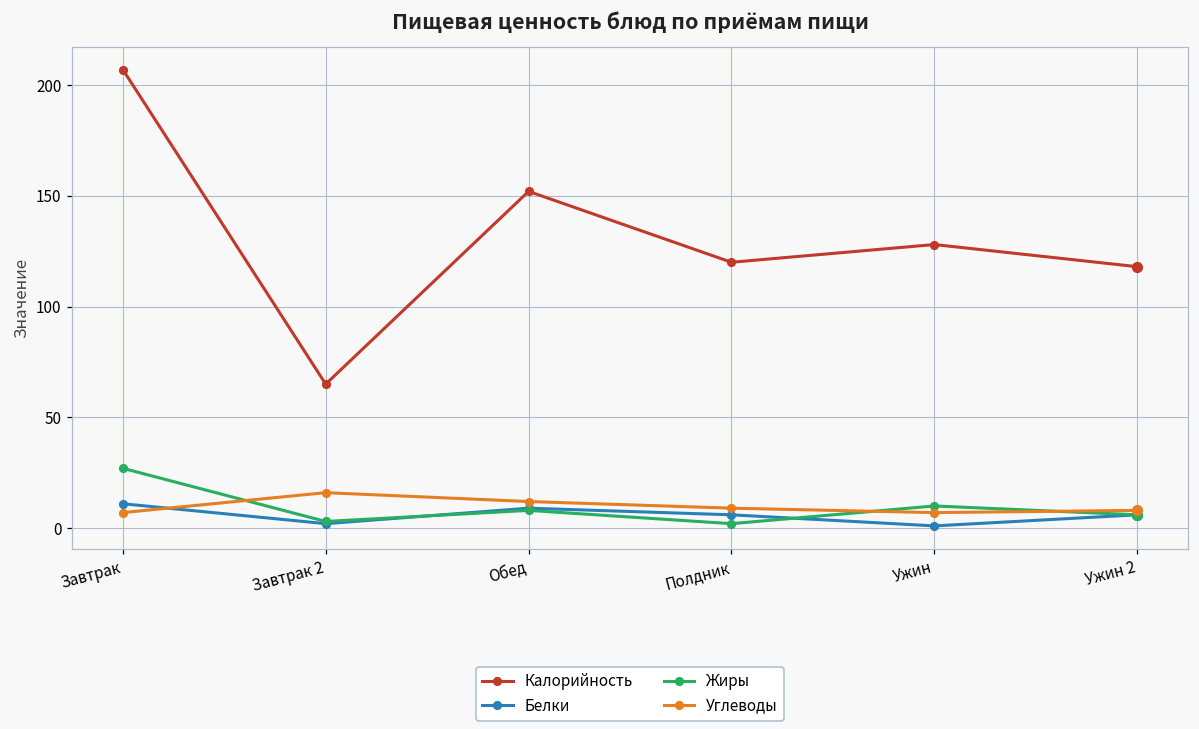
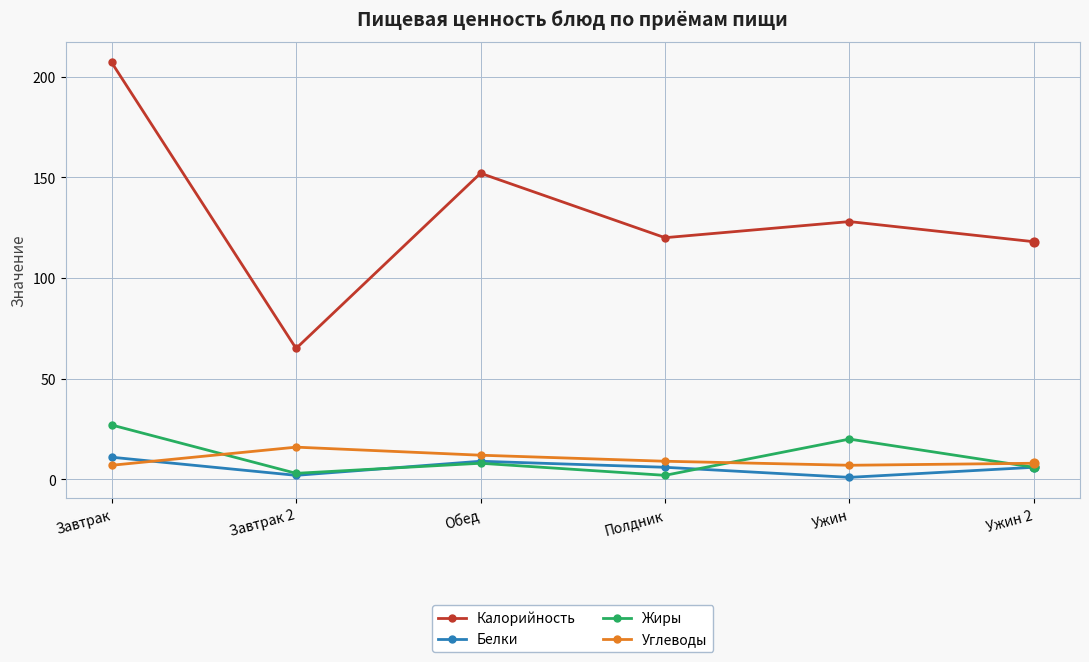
  {
    "Жиры": {
      "Завтрак": 27,
      "Полдник": 2,
-     "Ужин": 10
+     "Ужин": 20
    }
  }
